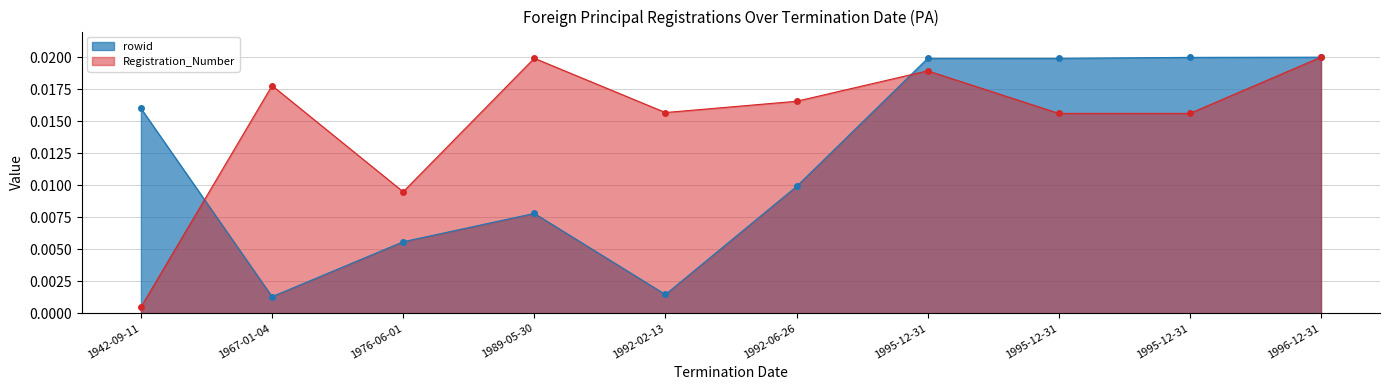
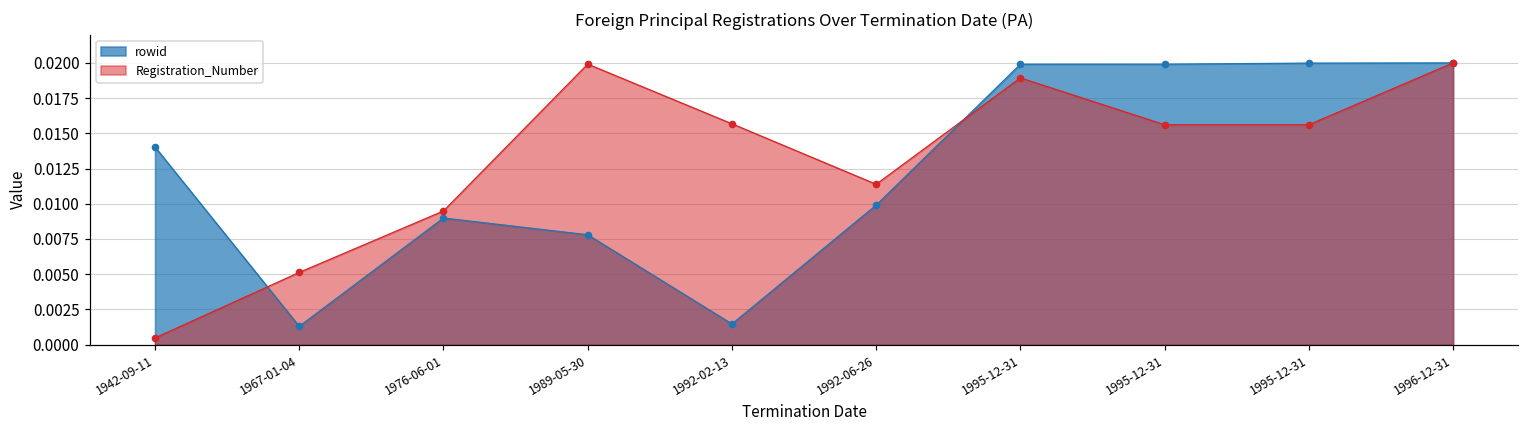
  {
    "rowid": {
-     "1942-09-11": 0.0160,
+     "1942-09-11": 0.0140,
      "1967-01-04": 0.0013,
-     "1976-06-01": 0.0056,
+     "1976-06-01": 0.0090,
      "1989-05-30": 0.0078,
      "1992-02-13": 0.0015,
      "1992-06-26": 0.0099
    },
    "Registration_Number": {
      "1942-09-11": 0.0005,
-     "1967-01-04": 0.0178,
+     "1967-01-04": 0.0051,
      "1976-06-01": 0.0095,
      "1989-05-30": 0.0199,
      "1992-02-13": 0.0157,
-     "1992-06-26": 0.0166
+     "1992-06-26": 0.0114
    }
  }
